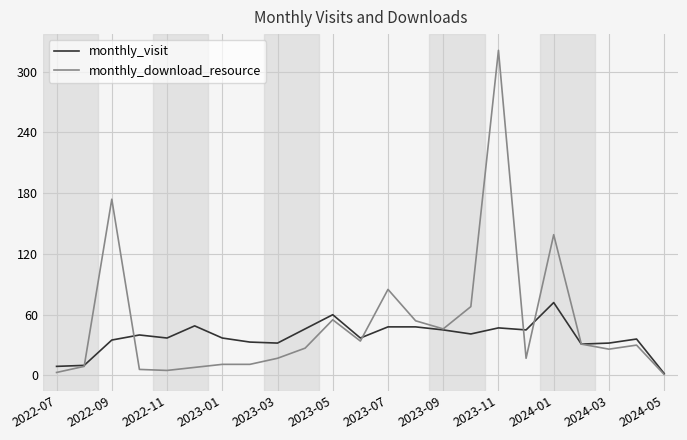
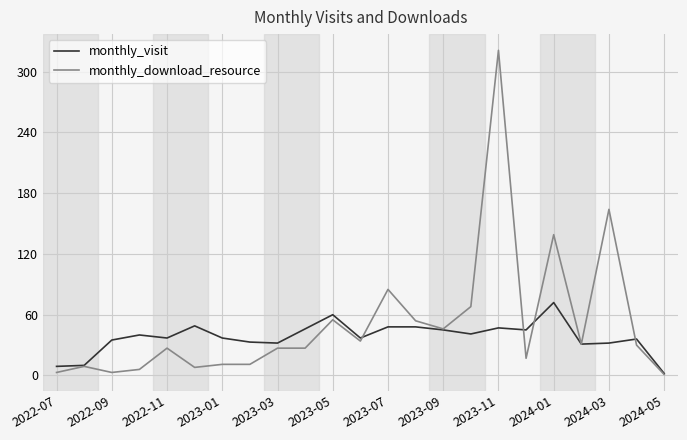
  {
    "monthly_visit": {
      "2022-07": 9,
      "2022-09": 35,
      "2022-11": 37,
      "2023-01": 37,
      "2023-03": 32,
      "2023-05": 60,
      "2023-07": 48,
      "2023-11": 47,
      "2024-01": 72,
      "2024-03": 32
    },
    "monthly_download_resource": {
      "2022-07": 3,
-     "2022-09": 174,
-     "2022-11": 5,
+     "2022-09": 3,
+     "2022-11": 27,
      "2023-01": 11,
-     "2023-03": 17,
+     "2023-03": 27,
      "2023-05": 55,
      "2023-07": 85,
      "2023-11": 321,
      "2024-01": 139,
-     "2024-03": 26
+     "2024-03": 164
    }
  }
